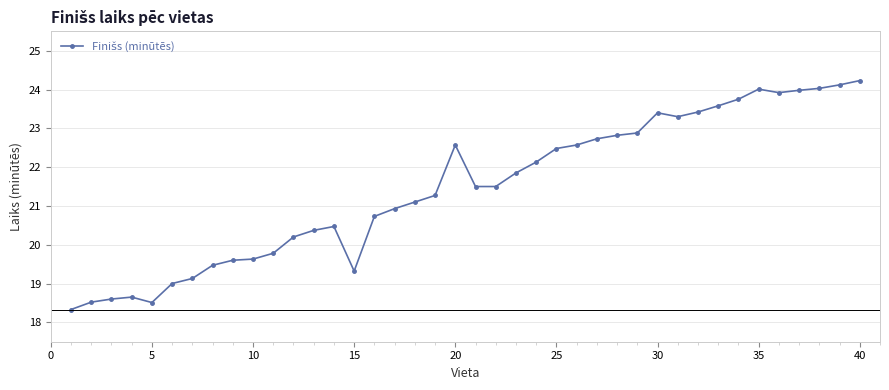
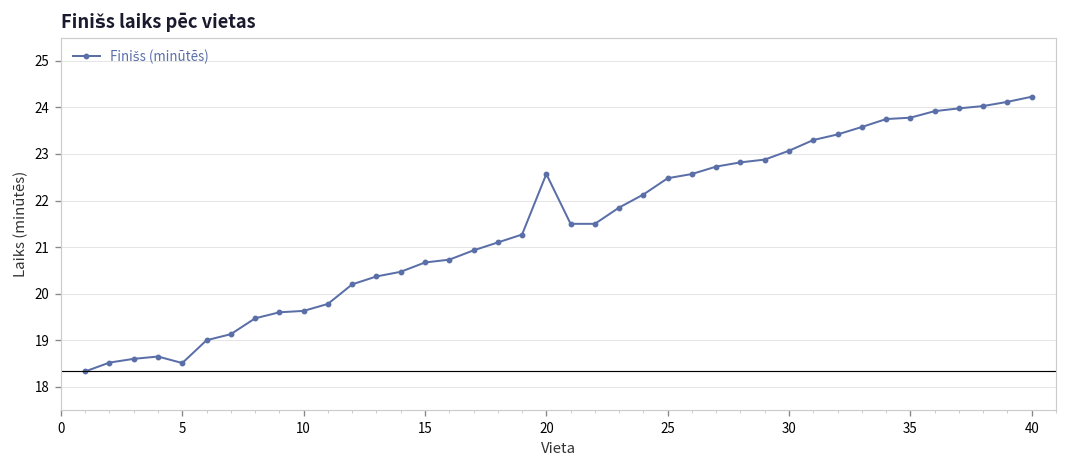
  {
    "5": 18.5,
    "10": 19.6,
-   "15": 19.3,
+   "15": 20.7,
    "20": 22.6,
    "25": 22.5,
-   "30": 23.4,
-   "35": 24.0,
+   "30": 23.1,
+   "35": 23.8,
    "40": 24.2
  }
